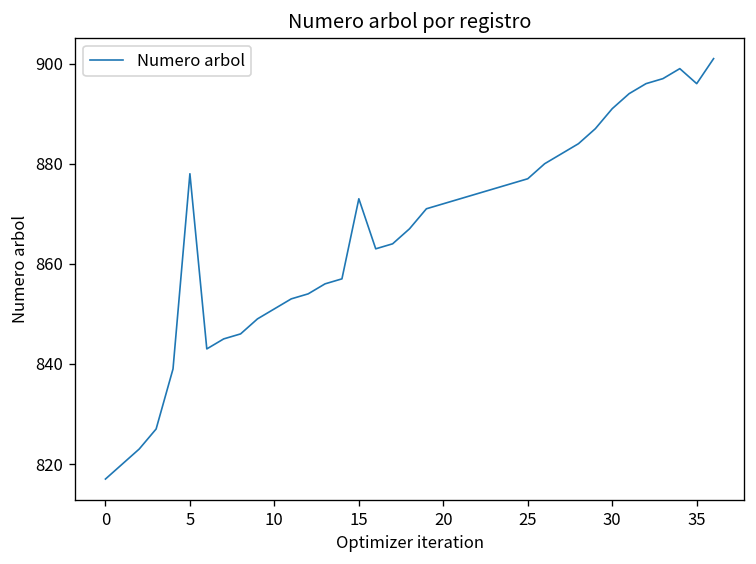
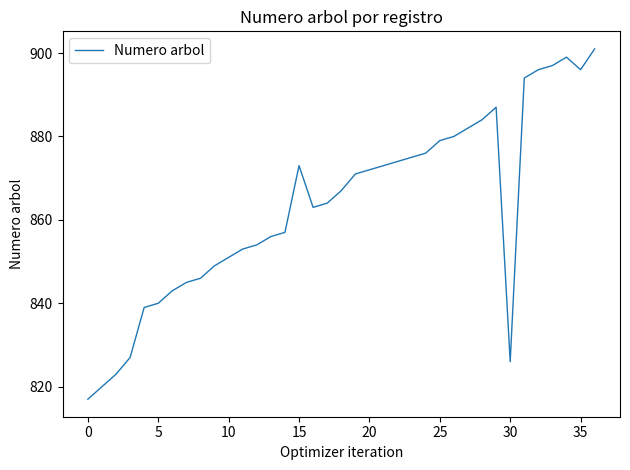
  {
    "0": 817,
-   "5": 878,
+   "5": 840,
    "10": 851,
    "15": 873,
    "20": 872,
-   "25": 877,
-   "30": 891,
+   "25": 879,
+   "30": 826,
    "35": 896
  }
